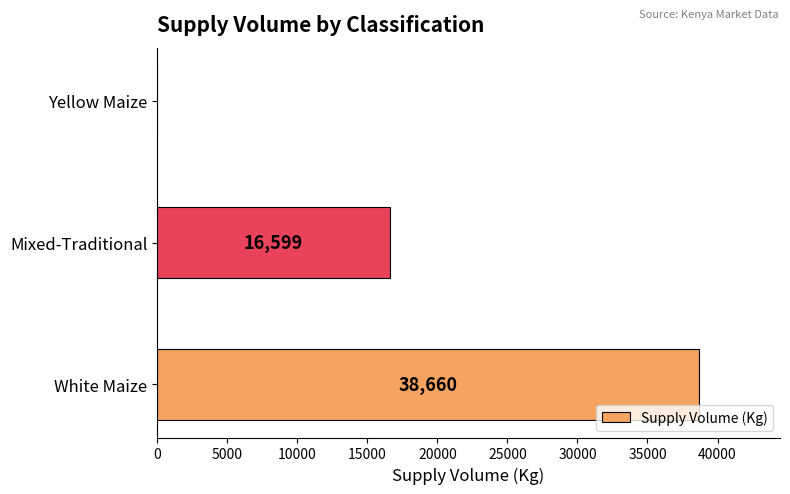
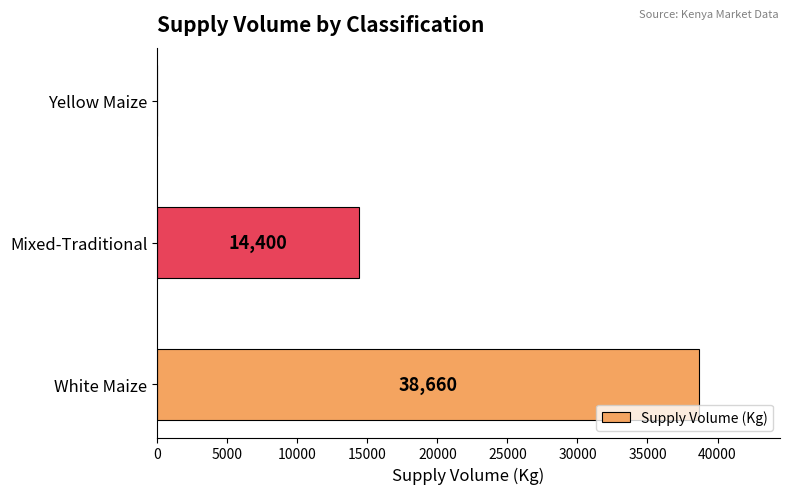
  {
-   "Mixed-Traditional": "16,599",
+   "Mixed-Traditional": "14,400",
    "White Maize": "38,660"
  }
